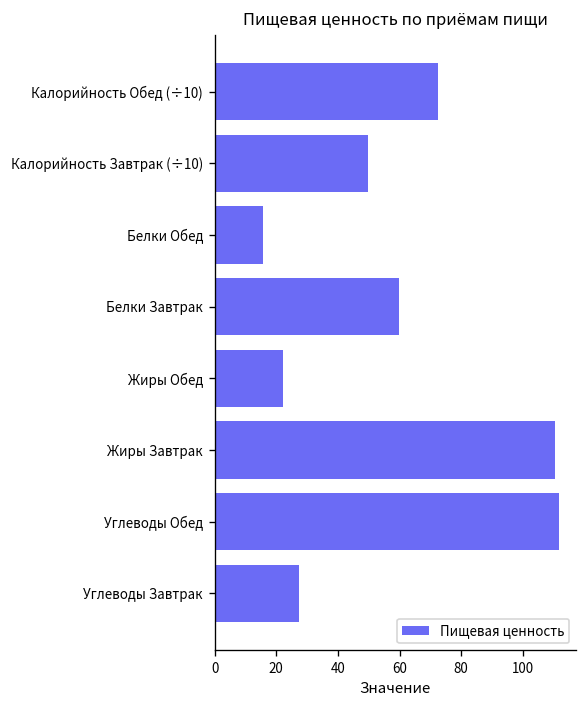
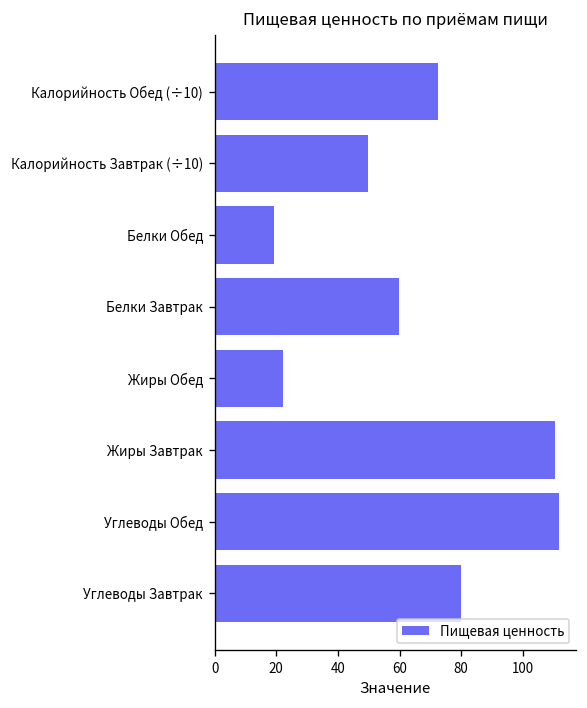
  {
    "Калорийность Обед (÷10)": 72,
    "Калорийность Завтрак (÷10)": 50,
-   "Белки Обед": 16,
+   "Белки Обед": 19,
    "Белки Завтрак": 60,
    "Жиры Обед": 22,
    "Жиры Завтрак": 111,
    "Углеводы Обед": 112,
-   "Углеводы Завтрак": 27
+   "Углеводы Завтрак": 80
  }
